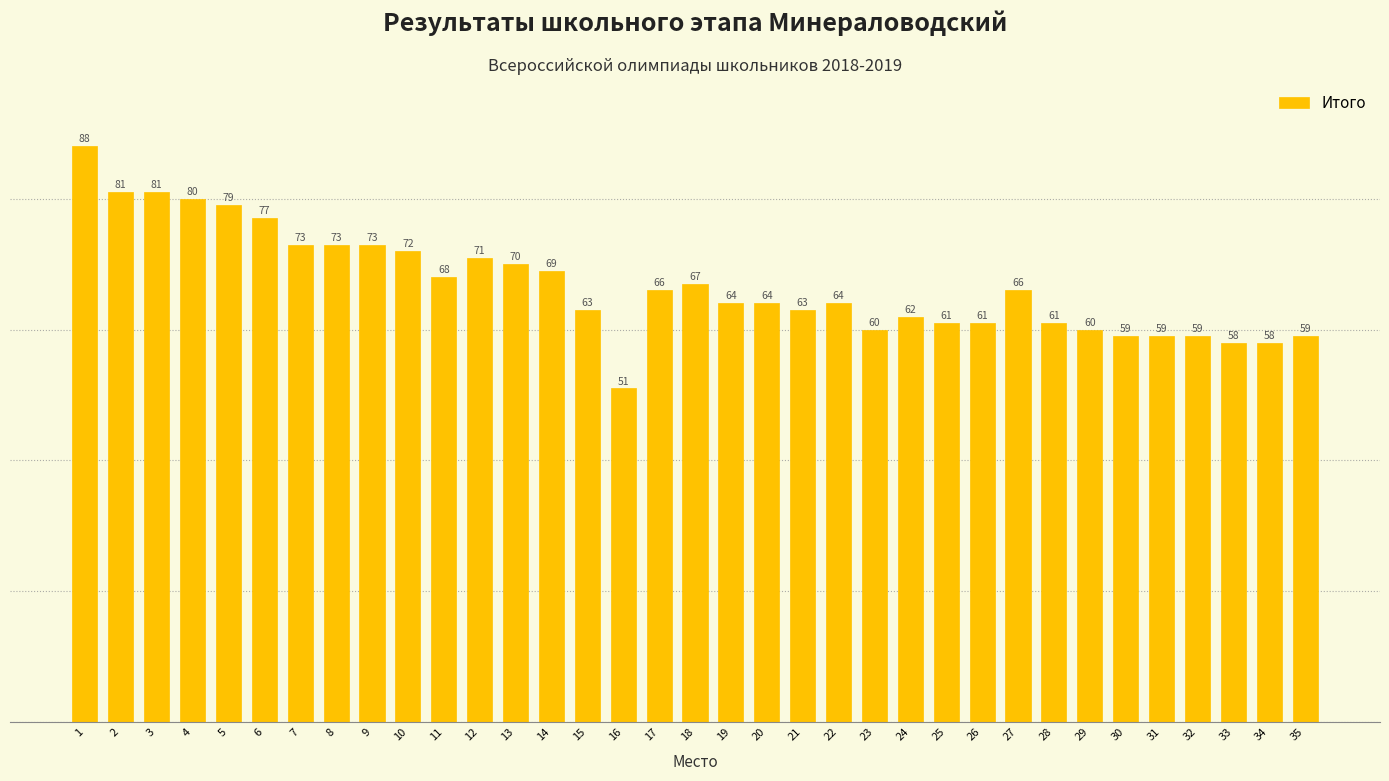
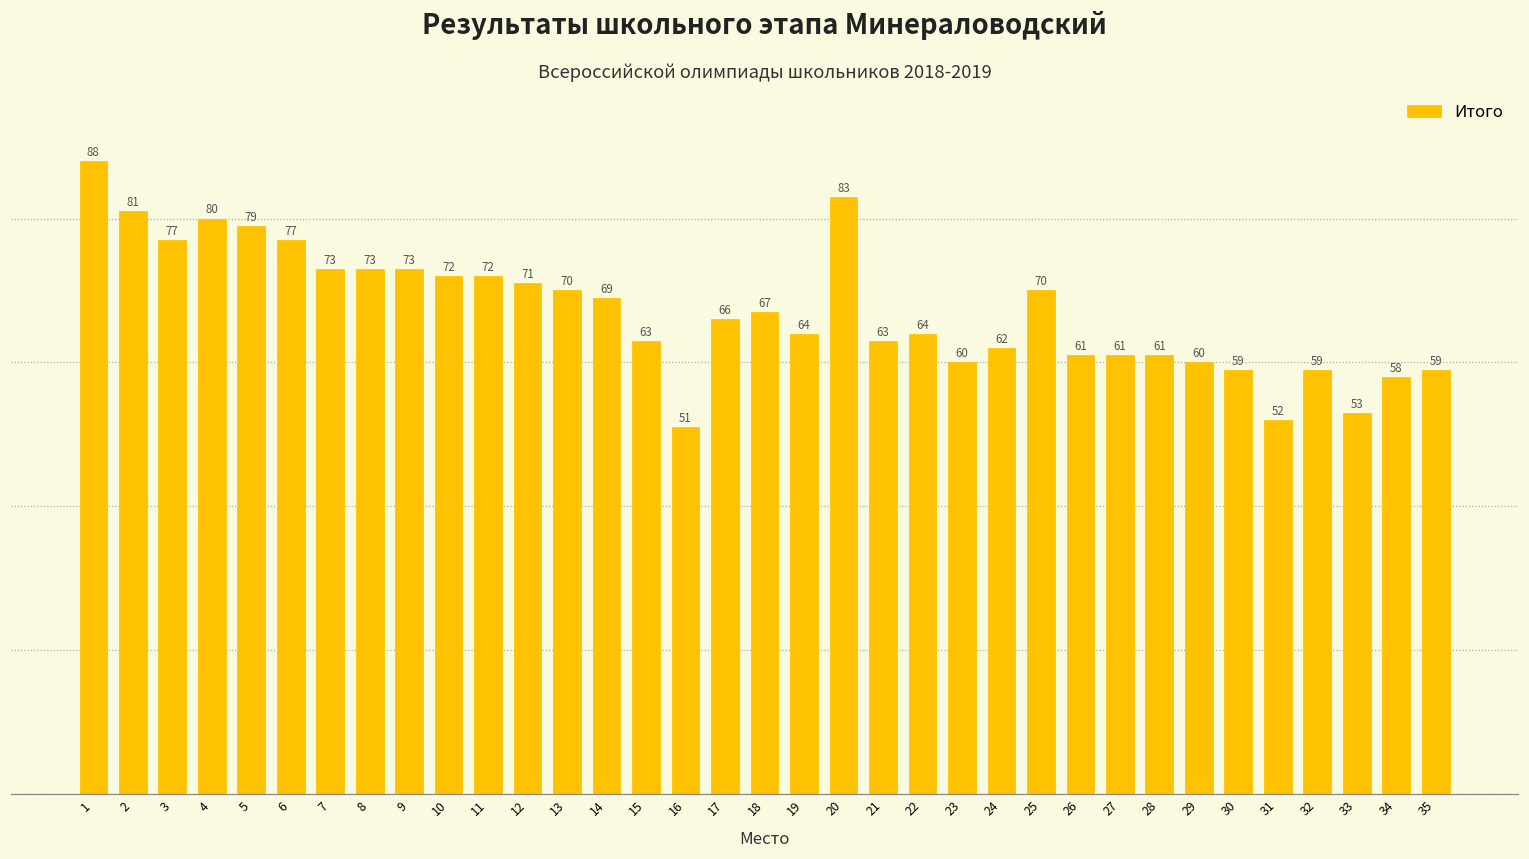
  {
    "1": 88,
    "2": 81,
-   "3": 81,
+   "3": 77,
    "4": 80,
    "5": 79,
    "6": 77,
    "7": 73,
    "8": 73,
    "9": 73,
    "10": 72,
-   "11": 68,
+   "11": 72,
    "12": 71,
    "13": 70,
    "14": 69,
    "15": 63,
    "16": 51,
    "17": 66,
    "18": 67,
    "19": 64,
-   "20": 64,
+   "20": 83,
    "21": 63,
    "22": 64,
    "23": 60,
    "24": 62,
-   "25": 61,
+   "25": 70,
    "26": 61,
-   "27": 66,
+   "27": 61,
    "28": 61,
    "29": 60,
    "30": 59,
-   "31": 59,
+   "31": 52,
    "32": 59,
-   "33": 58,
+   "33": 53,
    "34": 58,
    "35": 59
  }
